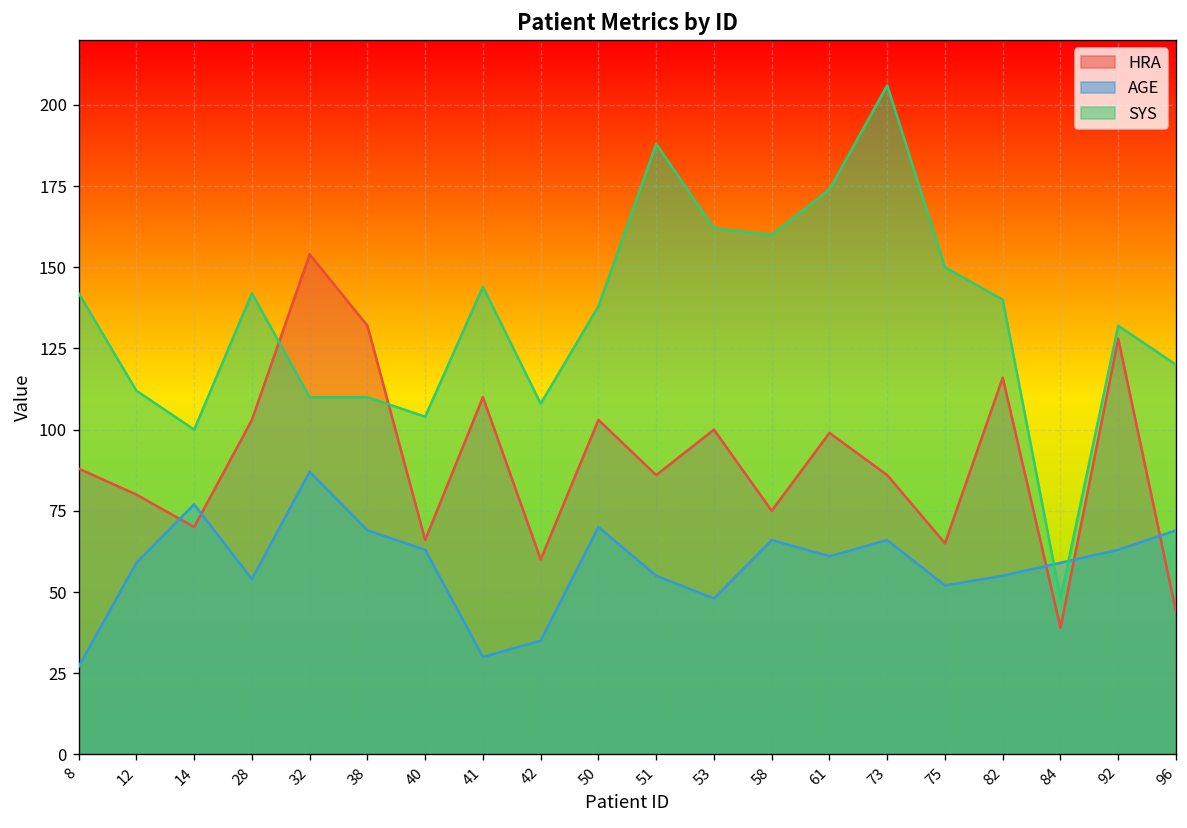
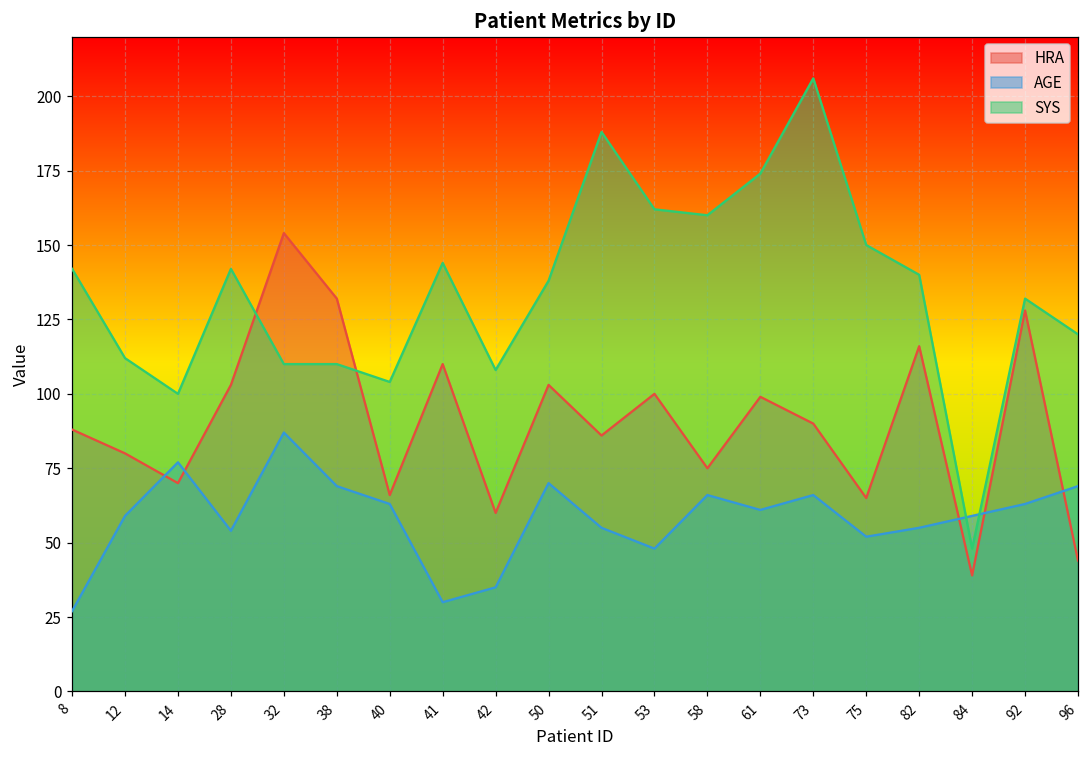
  {
    "HRA": {
      "8": 88,
      "12": 80,
      "14": 70,
      "28": 103,
      "32": 154,
      "38": 132,
      "40": 66,
      "41": 110,
      "42": 60,
      "50": 103,
      "51": 86,
      "53": 100,
      "58": 75,
      "61": 99,
-     "73": 86,
+     "73": 90,
      "75": 65,
      "82": 116,
      "84": 39,
      "92": 128,
      "96": 44
    },
    "AGE": {
      "8": 27,
      "12": 59,
      "14": 77,
      "28": 54,
      "32": 87,
      "38": 69,
      "40": 63,
      "41": 30,
      "42": 35,
      "50": 70,
      "51": 55,
      "53": 48,
      "58": 66,
      "61": 61,
      "73": 66,
      "75": 52,
      "82": 55,
      "84": 59,
      "92": 63,
      "96": 69
    },
    "SYS": {
      "8": 142,
      "12": 112,
      "14": 100,
      "28": 142,
      "32": 110,
      "38": 110,
      "40": 104,
      "41": 144,
      "42": 108,
      "50": 138,
      "51": 188,
      "53": 162,
      "58": 160,
      "61": 174,
      "73": 206,
      "75": 150,
      "82": 140,
      "84": 48,
      "92": 132,
      "96": 120
    }
  }
